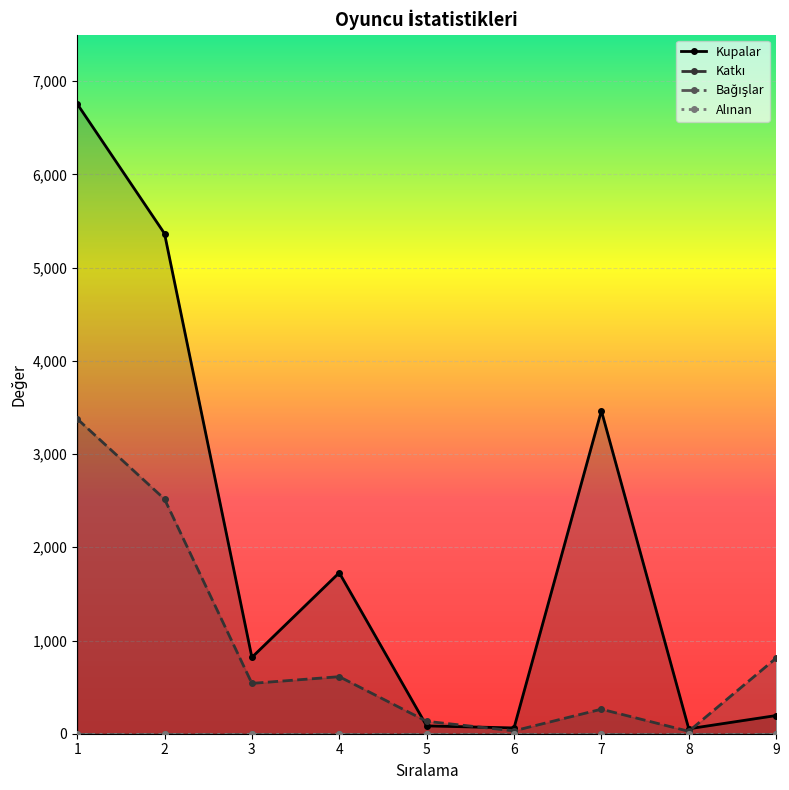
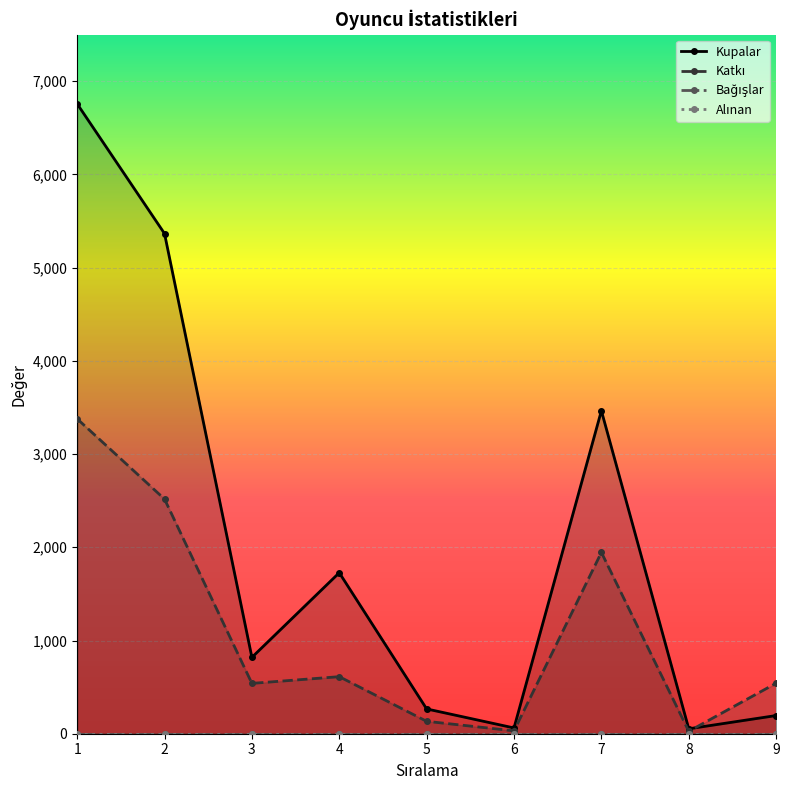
  {
    "Kupalar": {
      "1": "6,800",
      "2": "5,400",
      "3": "800",
      "4": "1,700",
-     "5": "100",
+     "5": "300",
      "6": "100",
      "7": "3,500",
      "9": "200"
    },
    "Katkı": {
      "1": "3,400",
      "2": "2,500",
      "3": "500",
      "4": "600",
      "5": "100",
      "6": "0",
-     "7": "300",
-     "9": "800"
+     "7": "1,900",
+     "9": "500"
    },
    "Alınan": {
      "1": "0",
      "2": "0",
      "3": "0",
      "4": "0",
      "5": "0",
      "6": "0",
      "7": "0",
      "9": "0"
    }
  }
